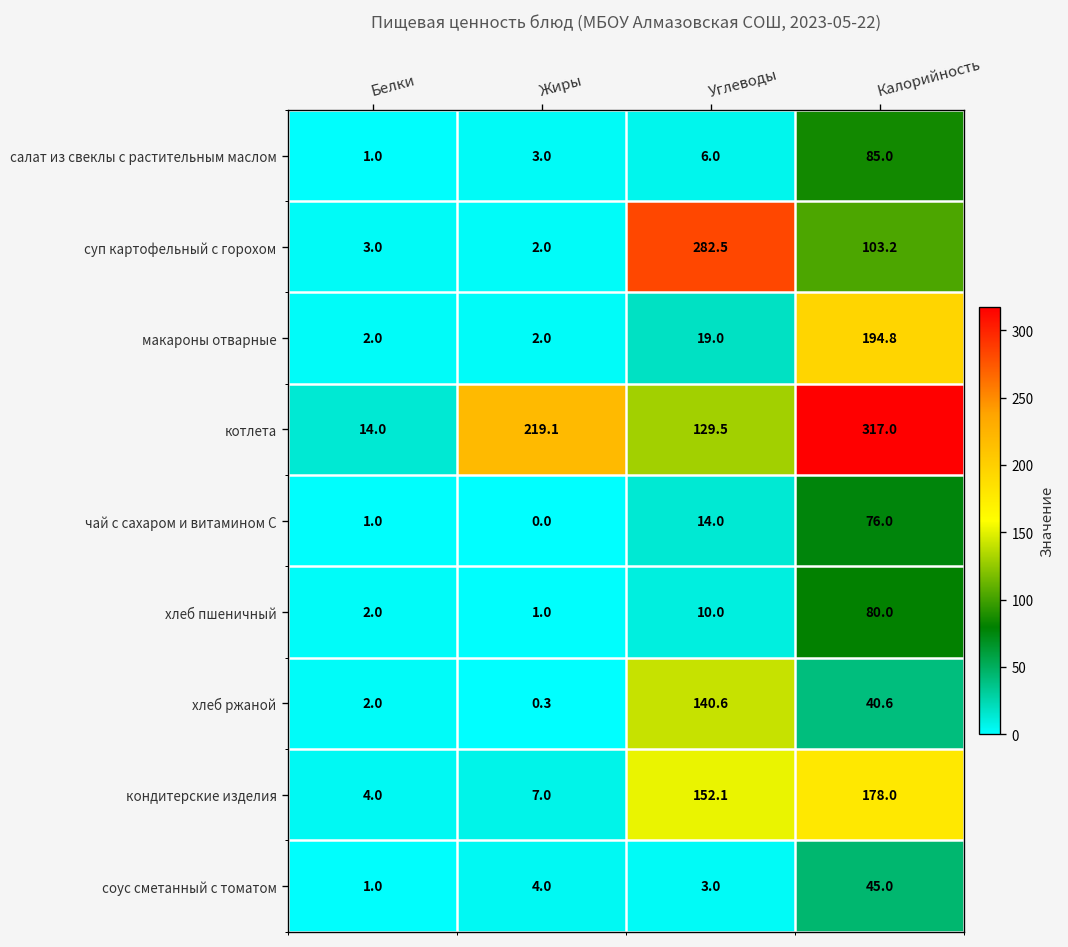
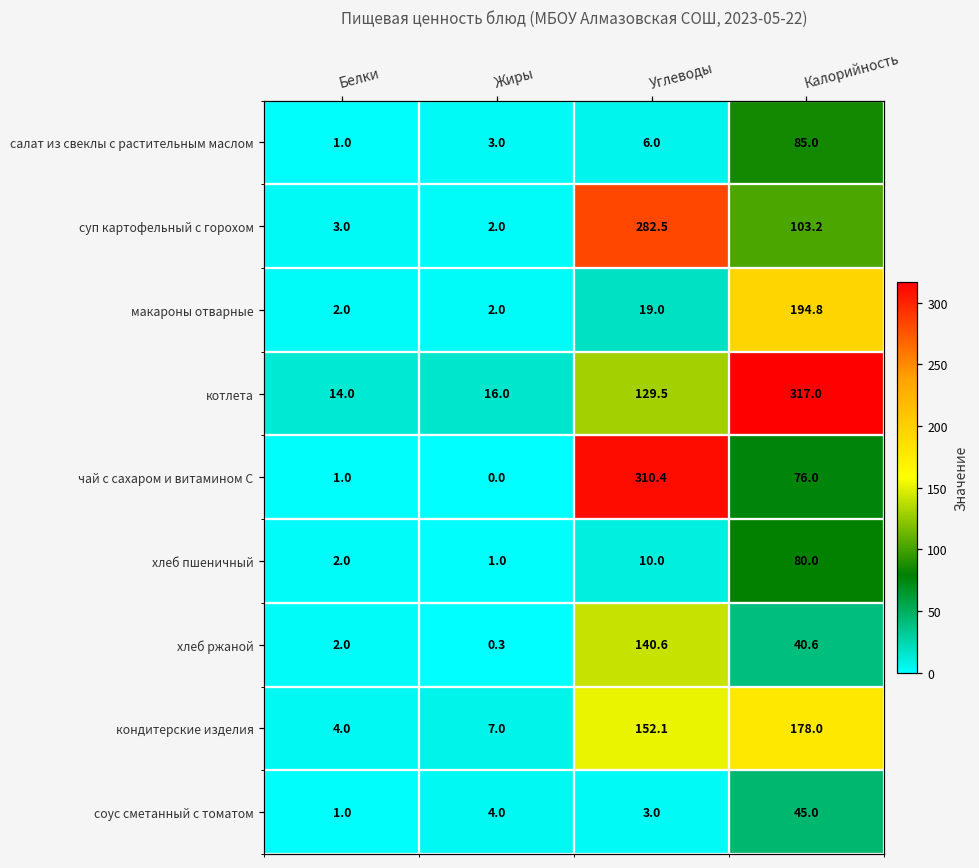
  {
    "салат из свеклы с растительным маслом": {
      "Белки": 1.0,
      "Жиры": 3.0,
      "Углеводы": 6.0,
      "Калорийность": 85.0
    },
    "суп картофельный с горохом": {
      "Белки": 3.0,
      "Жиры": 2.0,
      "Углеводы": 282.5,
      "Калорийность": 103.2
    },
    "макароны отварные": {
      "Белки": 2.0,
      "Жиры": 2.0,
      "Углеводы": 19.0,
      "Калорийность": 194.8
    },
    "котлета": {
      "Белки": 14.0,
-     "Жиры": 219.1,
+     "Жиры": 16.0,
      "Углеводы": 129.5,
      "Калорийность": 317.0
    },
    "чай с сахаром и витамином С": {
      "Белки": 1.0,
      "Жиры": 0.0,
-     "Углеводы": 14.0,
+     "Углеводы": 310.4,
      "Калорийность": 76.0
    },
    "хлеб пшеничный": {
      "Белки": 2.0,
      "Жиры": 1.0,
      "Углеводы": 10.0,
      "Калорийность": 80.0
    },
    "хлеб ржаной": {
      "Белки": 2.0,
      "Жиры": 0.3,
      "Углеводы": 140.6,
      "Калорийность": 40.6
    },
    "кондитерские изделия": {
      "Белки": 4.0,
      "Жиры": 7.0,
      "Углеводы": 152.1,
      "Калорийность": 178.0
    },
    "соус сметанный с томатом": {
      "Белки": 1.0,
      "Жиры": 4.0,
      "Углеводы": 3.0,
      "Калорийность": 45.0
    }
  }
